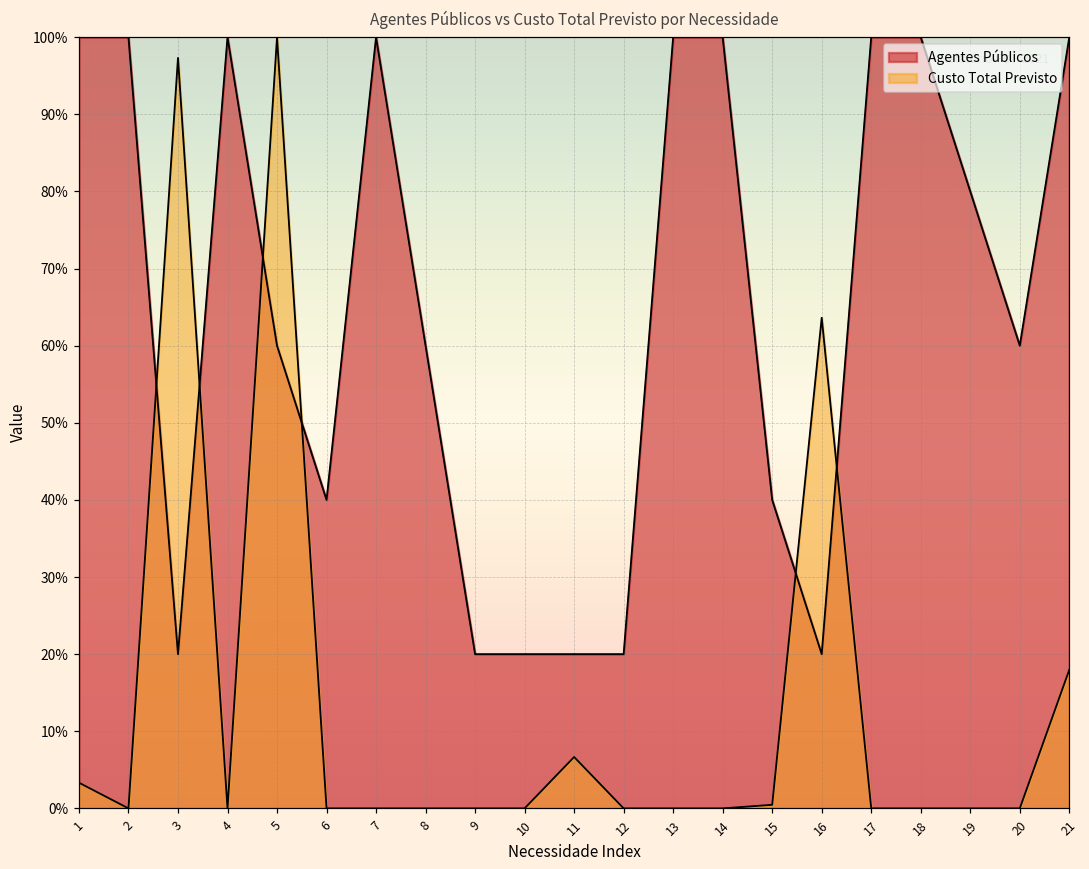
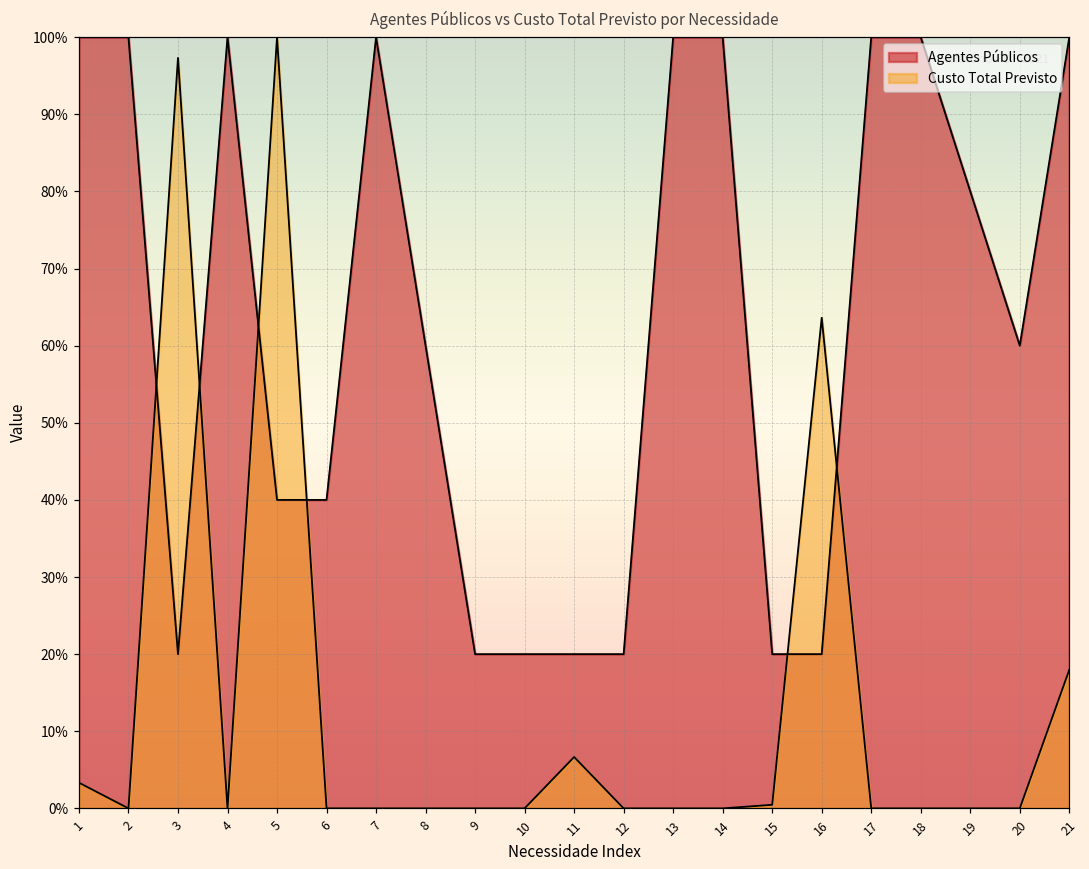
  {
    "Agentes Públicos": {
      "1": "100%",
      "2": "100%",
      "3": "20%",
      "4": "100%",
-     "5": "60%",
+     "5": "40%",
      "6": "40%",
      "7": "100%",
      "8": "60%",
      "9": "20%",
      "10": "20%",
      "11": "20%",
      "12": "20%",
      "13": "100%",
      "14": "100%",
-     "15": "40%",
+     "15": "20%",
      "16": "20%",
      "17": "100%",
      "19": "80%",
      "20": "60%"
    },
    "Custo Total Previsto": {
      "1": "3%",
      "2": "0%",
      "3": "97%",
      "4": "0%",
      "5": "100%",
      "6": "0%",
      "7": "0%",
      "8": "0%",
      "9": "0%",
      "10": "0%",
      "11": "7%",
      "12": "0%",
      "13": "0%",
      "14": "0%",
      "15": "0%",
      "16": "64%",
      "17": "0%",
      "18": "0%",
      "19": "0%",
      "20": "0%",
      "21": "18%"
    }
  }
